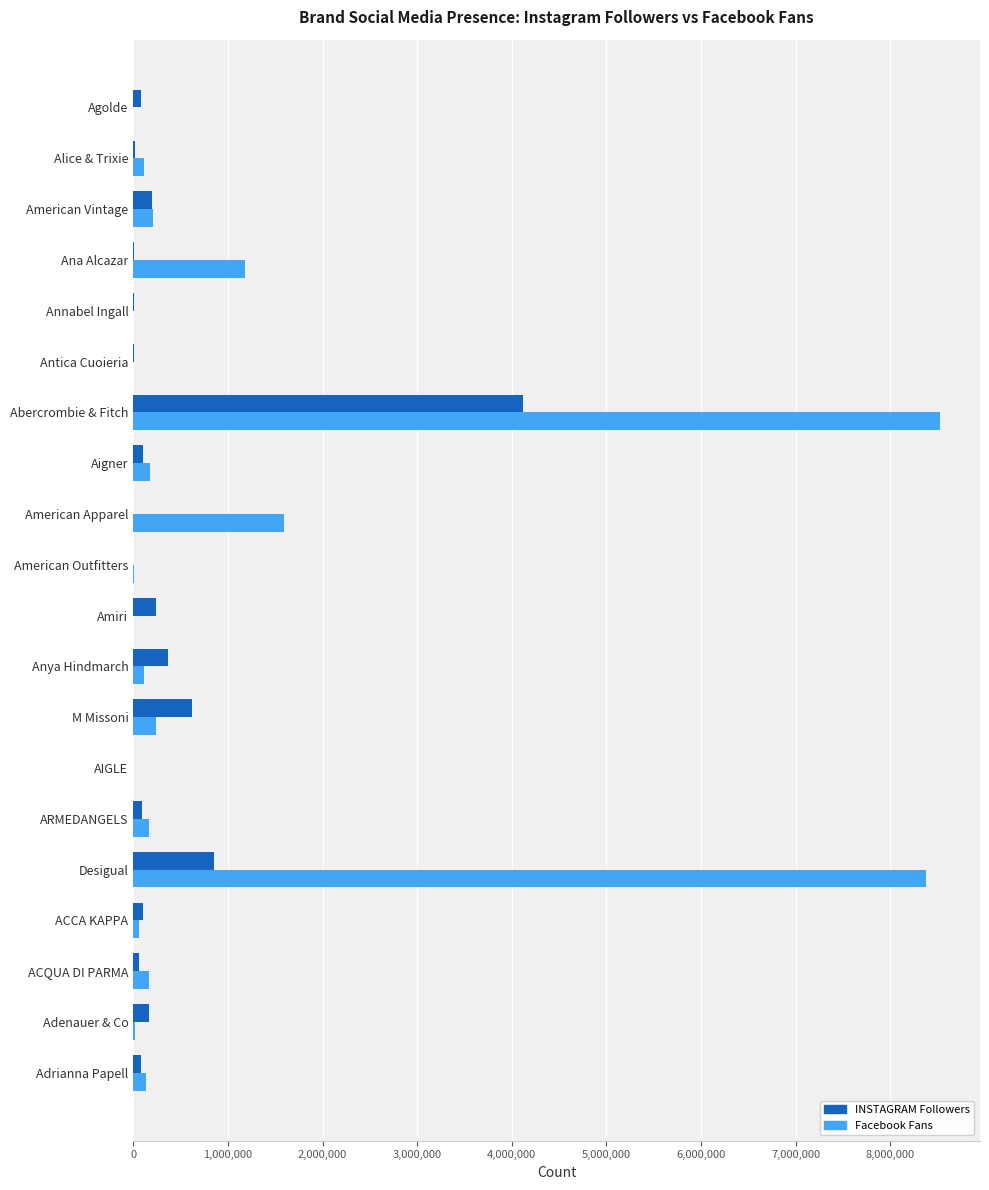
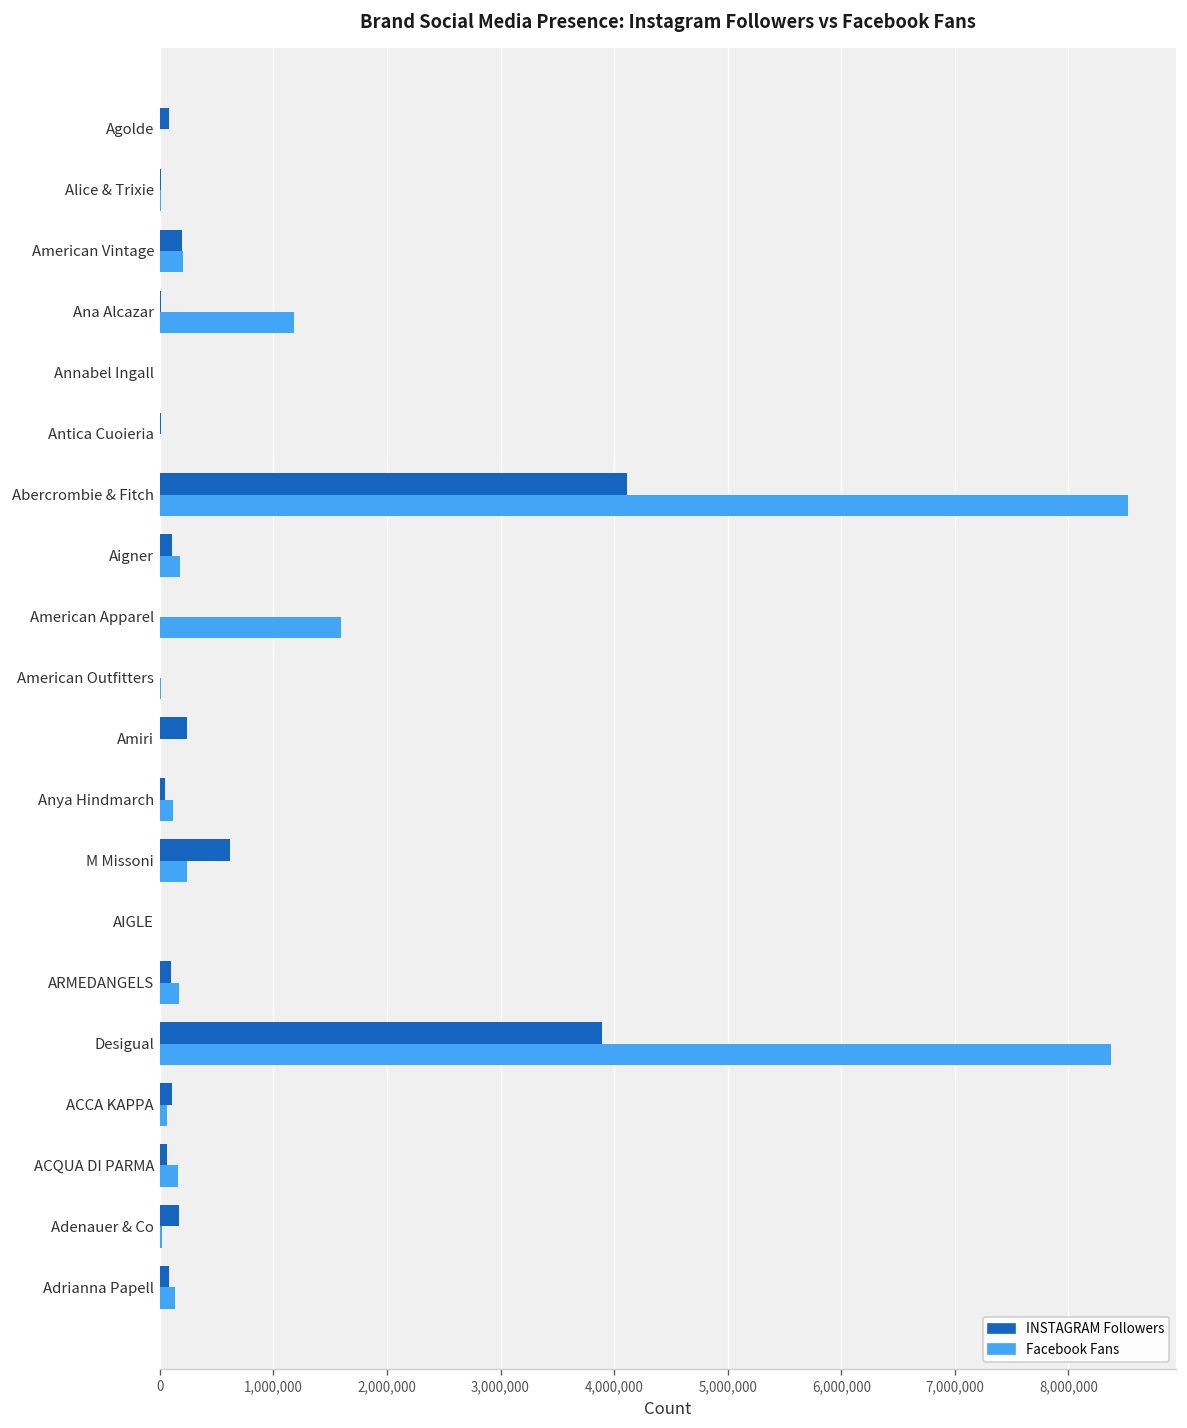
  {
    "INSTAGRAM Followers": {
      "Agolde": "100,000",
      "American Vintage": "200,000",
      "Abercrombie & Fitch": "4,100,000",
      "Aigner": "100,000",
      "American Apparel": "0",
      "American Outfitters": "0",
      "Amiri": "200,000",
-     "Anya Hindmarch": "400,000",
+     "Anya Hindmarch": "0",
      "M Missoni": "600,000",
      "AIGLE": "0",
      "ARMEDANGELS": "100,000",
-     "Desigual": "900,000",
+     "Desigual": "3,900,000",
      "ACCA KAPPA": "100,000",
      "ACQUA DI PARMA": "100,000",
      "Adenauer & Co": "200,000",
      "Adrianna Papell": "100,000"
    },
    "Facebook Fans": {
-     "Alice & Trixie": "100,000",
+     "Alice & Trixie": "0",
      "American Vintage": "200,000",
      "Ana Alcazar": "1,200,000",
      "Annabel Ingall": "0",
      "Abercrombie & Fitch": "8,500,000",
      "Aigner": "200,000",
      "American Apparel": "1,600,000",
      "Amiri": "0",
      "Anya Hindmarch": "100,000",
      "M Missoni": "200,000",
      "AIGLE": "0",
      "ARMEDANGELS": "200,000",
      "Desigual": "8,400,000",
      "ACCA KAPPA": "100,000",
      "ACQUA DI PARMA": "200,000",
      "Adrianna Papell": "100,000"
    }
  }
